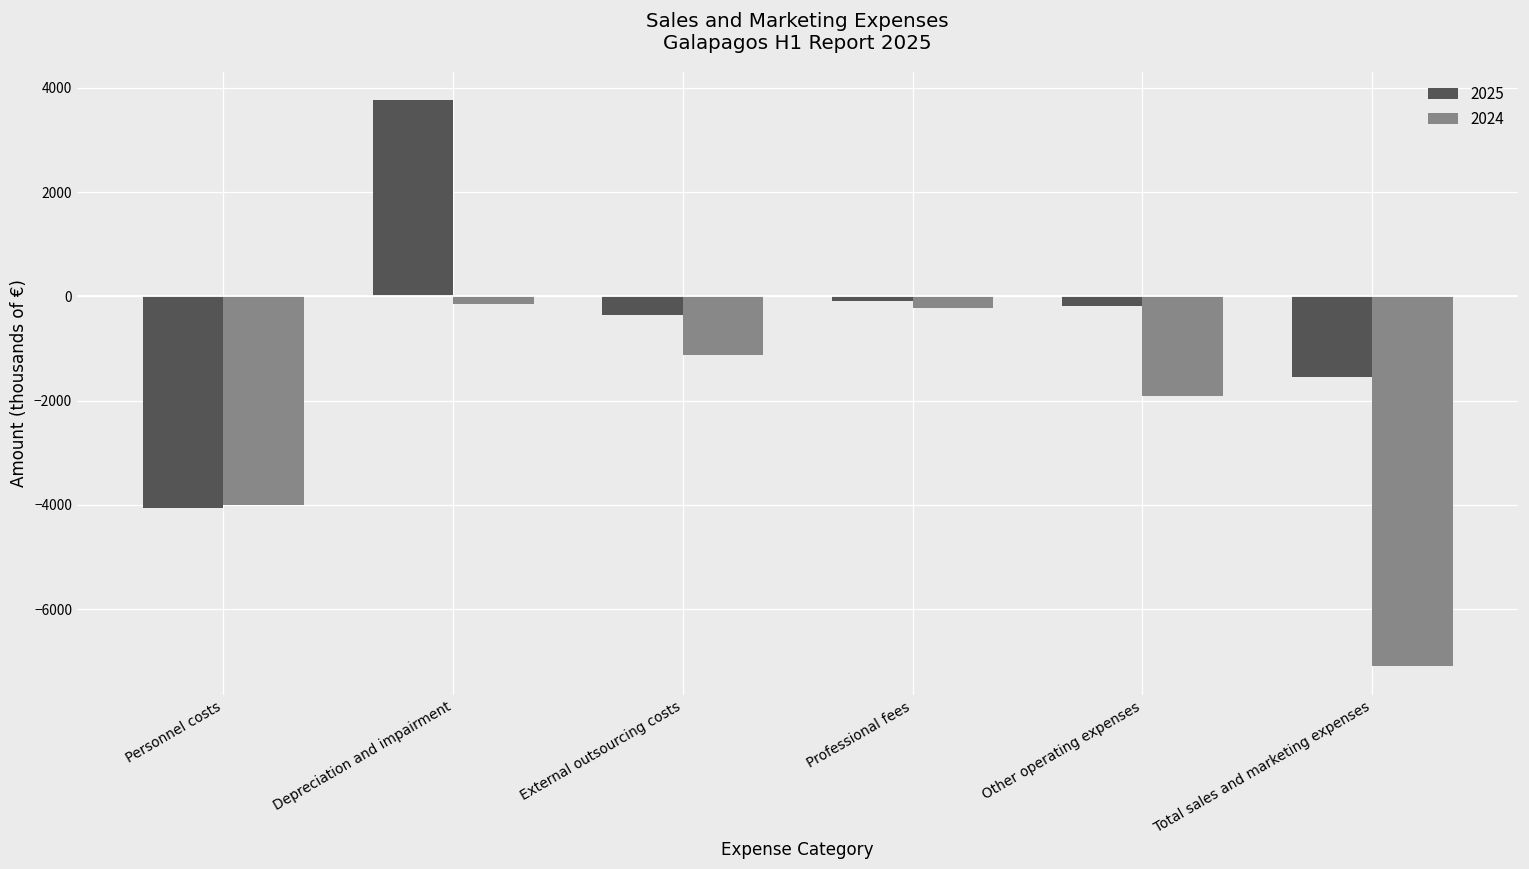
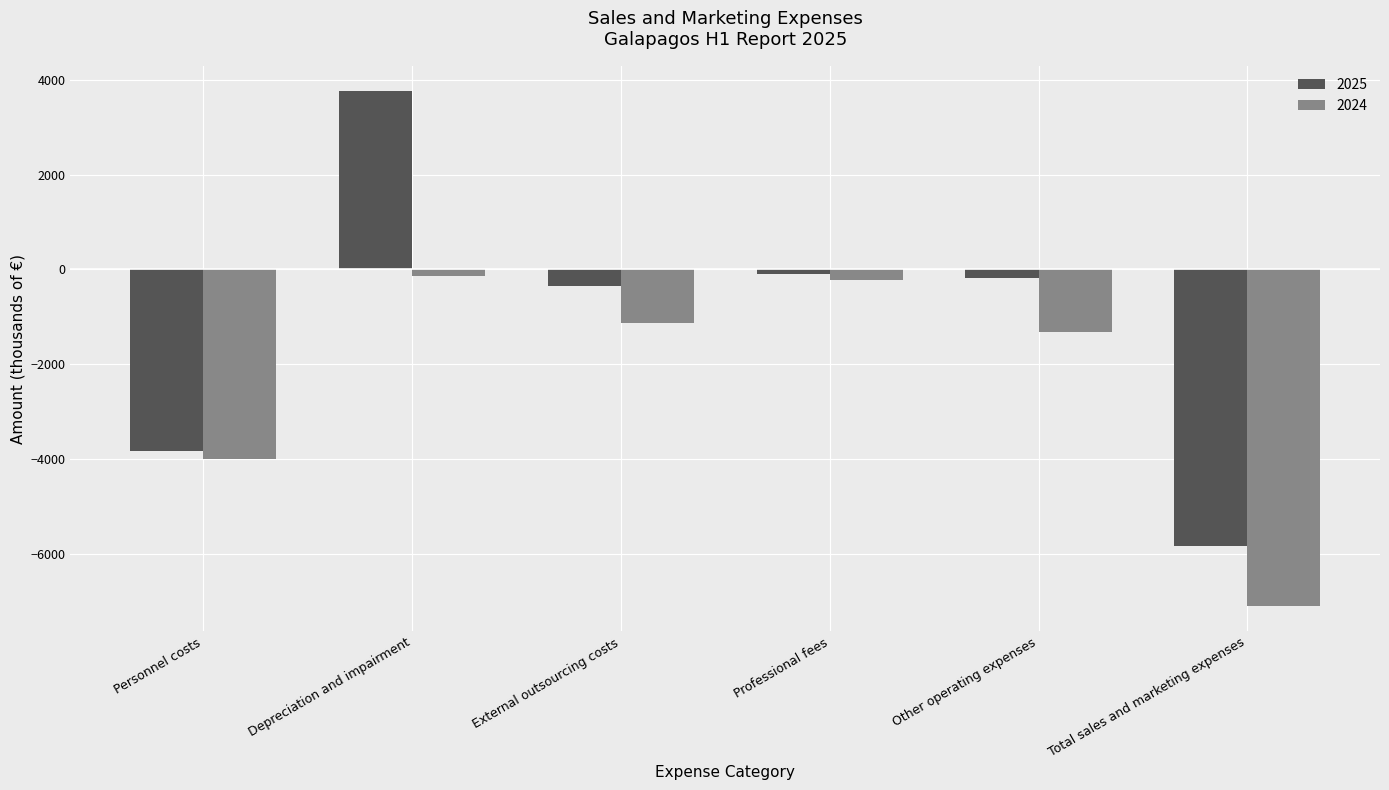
  {
    "2025": {
-     "Personnel costs": -4100,
+     "Personnel costs": -3800,
      "Depreciation and impairment": 3800,
      "External outsourcing costs": -400,
      "Professional fees": -100,
      "Other operating expenses": -200,
-     "Total sales and marketing expenses": -1600
+     "Total sales and marketing expenses": -5800
    },
    "2024": {
      "Personnel costs": -4000,
      "Depreciation and impairment": -100,
      "External outsourcing costs": -1100,
      "Professional fees": -200,
-     "Other operating expenses": -1900,
+     "Other operating expenses": -1300,
      "Total sales and marketing expenses": -7100
    }
  }
